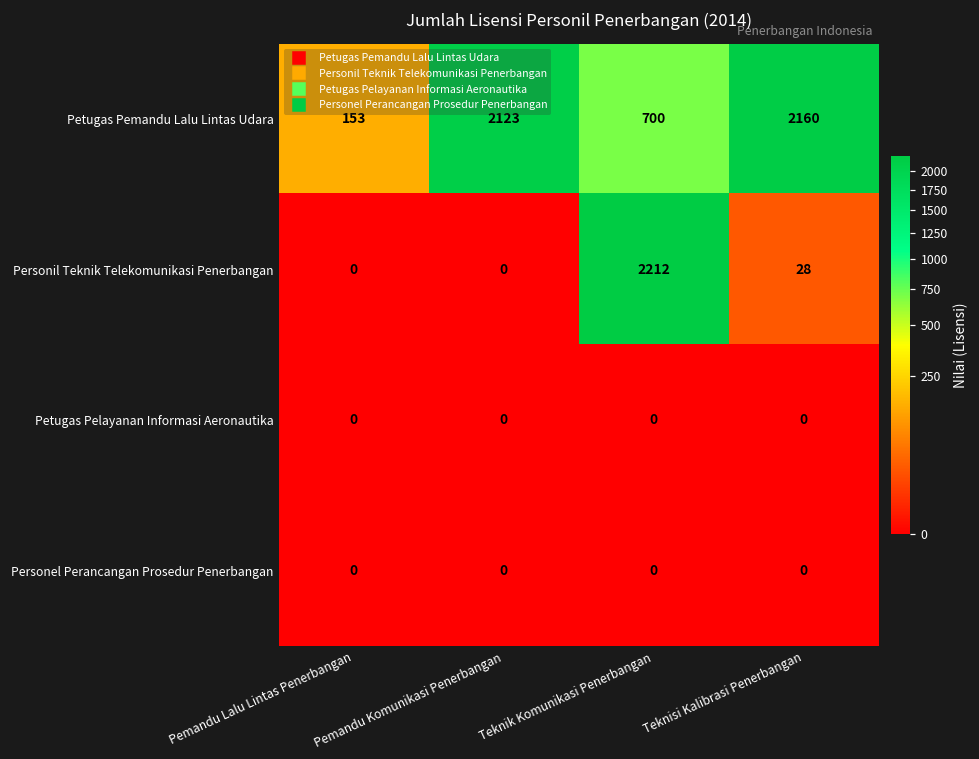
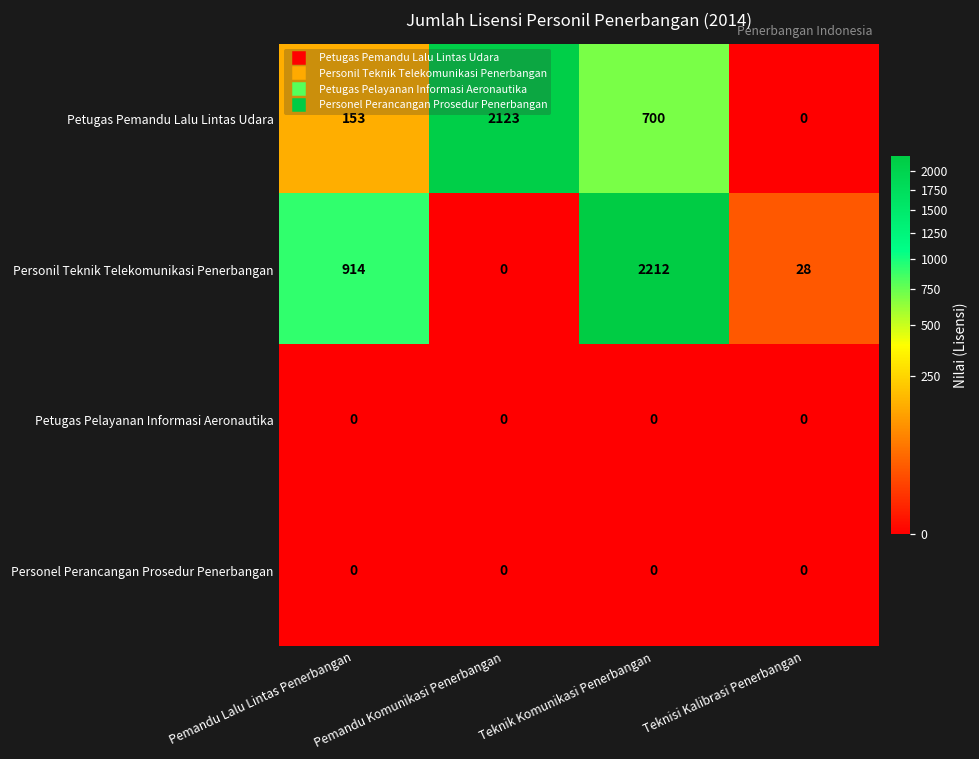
  {
    "Petugas Pemandu Lalu Lintas Udara": {
      "Teknik Komunikasi Penerbangan": 700,
-     "Teknisi Kalibrasi Penerbangan": 2160
+     "Teknisi Kalibrasi Penerbangan": 0
    },
    "Personil Teknik Telekomunikasi Penerbangan": {
-     "Pemandu Lalu Lintas Penerbangan": 0,
+     "Pemandu Lalu Lintas Penerbangan": 914,
      "Pemandu Komunikasi Penerbangan": 0,
      "Teknik Komunikasi Penerbangan": 2212,
      "Teknisi Kalibrasi Penerbangan": 28
    },
    "Petugas Pelayanan Informasi Aeronautika": {
      "Pemandu Lalu Lintas Penerbangan": 0,
      "Pemandu Komunikasi Penerbangan": 0,
      "Teknik Komunikasi Penerbangan": 0,
      "Teknisi Kalibrasi Penerbangan": 0
    },
    "Personel Perancangan Prosedur Penerbangan": {
      "Pemandu Lalu Lintas Penerbangan": 0,
      "Pemandu Komunikasi Penerbangan": 0,
      "Teknik Komunikasi Penerbangan": 0,
      "Teknisi Kalibrasi Penerbangan": 0
    }
  }
